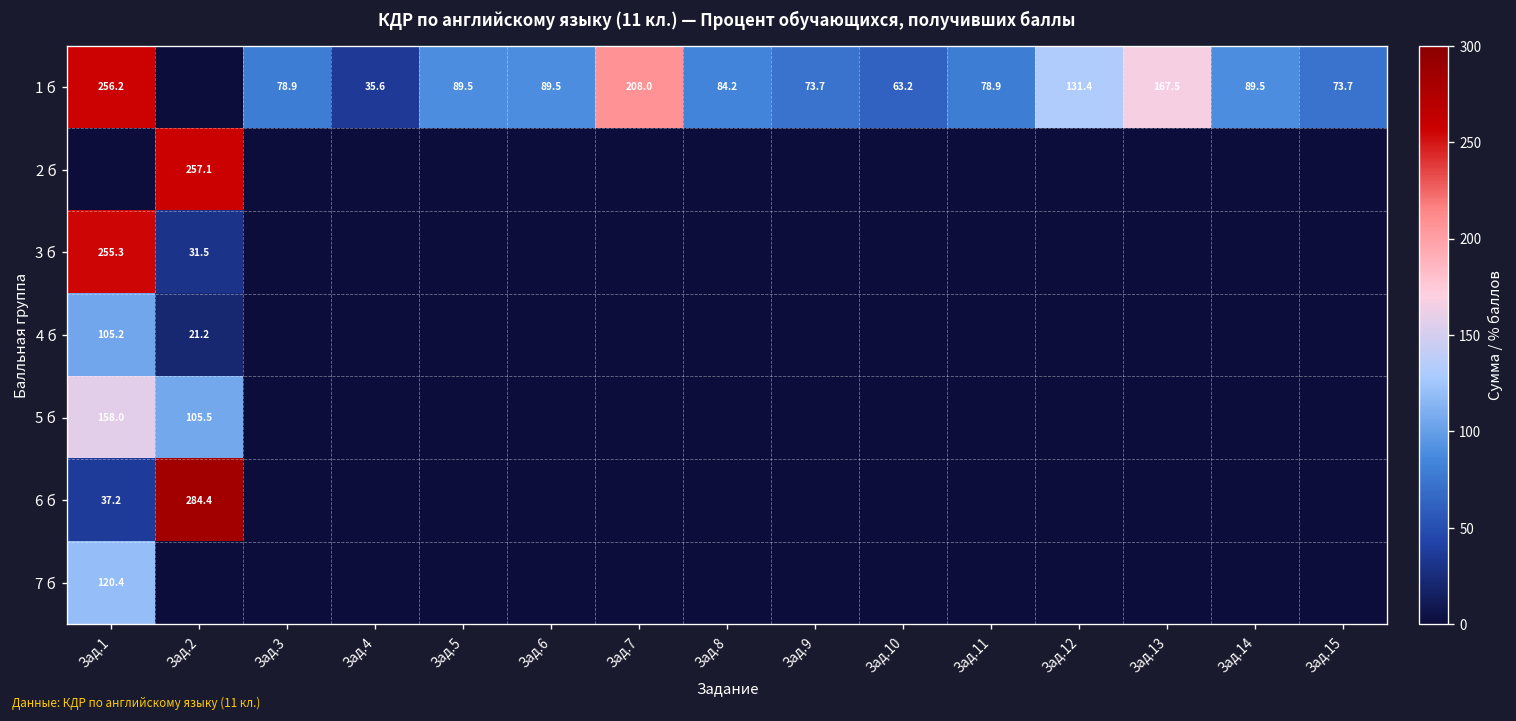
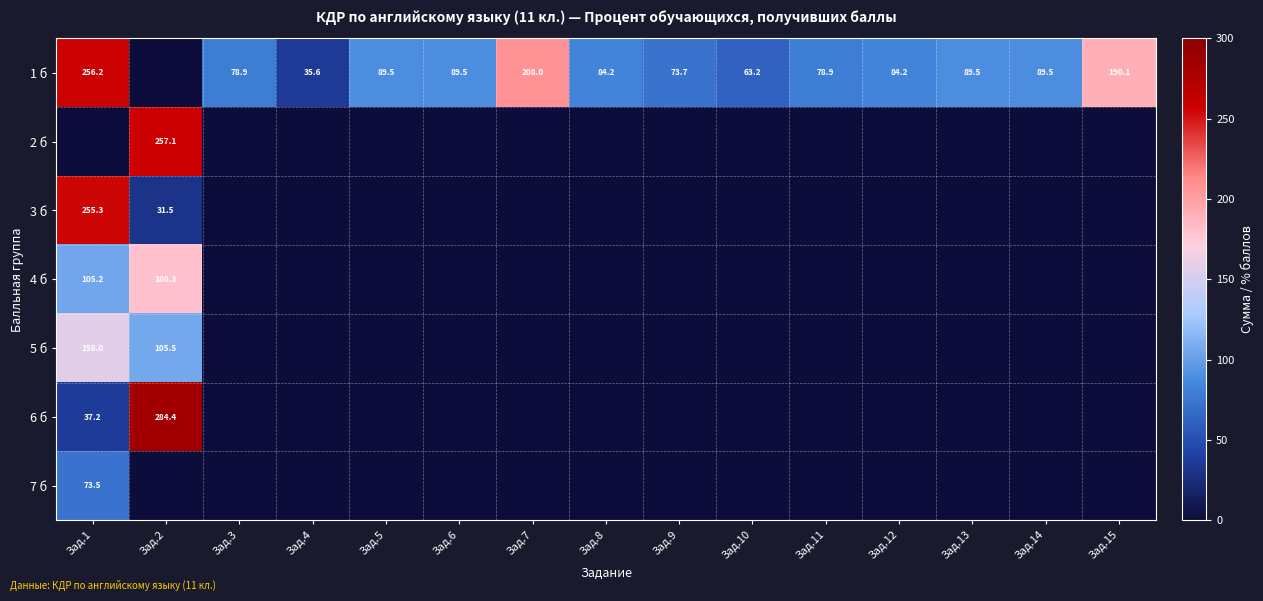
  {
    "1 б": {
      "Зад.1": 256.2,
      "Зад.3": 78.9,
      "Зад.4": 35.6,
      "Зад.5": 89.5,
      "Зад.6": 89.5,
      "Зад.7": 208.0,
      "Зад.8": 84.2,
      "Зад.9": 73.7,
      "Зад.10": 63.2,
      "Зад.11": 78.9,
-     "Зад.12": 131.4,
-     "Зад.13": 167.5,
+     "Зад.12": 84.2,
+     "Зад.13": 89.5,
      "Зад.14": 89.5,
-     "Зад.15": 73.7
+     "Зад.15": 190.1
    },
    "2 б": {
      "Зад.2": 257.1
    },
    "3 б": {
      "Зад.1": 255.3,
      "Зад.2": 31.5
    },
    "4 б": {
      "Зад.1": 105.2,
-     "Зад.2": 21.2
+     "Зад.2": 180.3
    },
    "5 б": {
      "Зад.1": 158.0,
      "Зад.2": 105.5
    },
    "6 б": {
      "Зад.1": 37.2,
      "Зад.2": 284.4
    },
    "7 б": {
-     "Зад.1": 120.4
+     "Зад.1": 73.5
    }
  }
